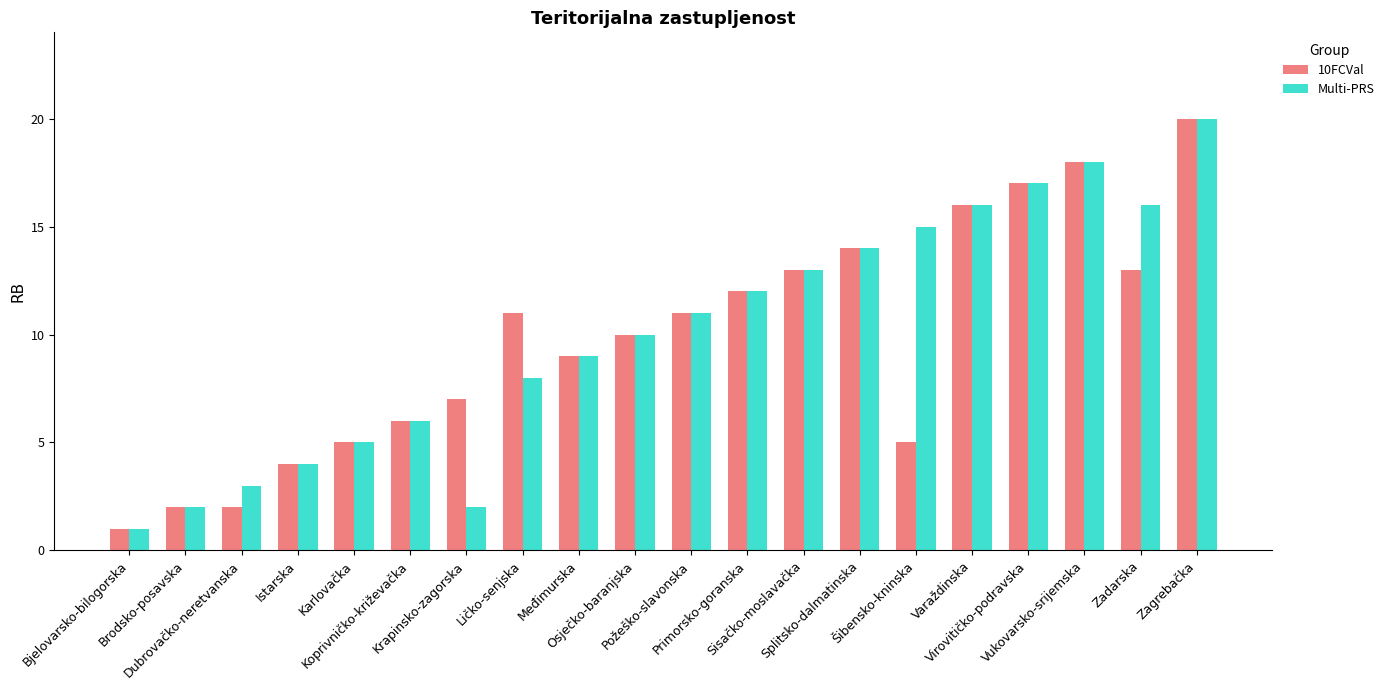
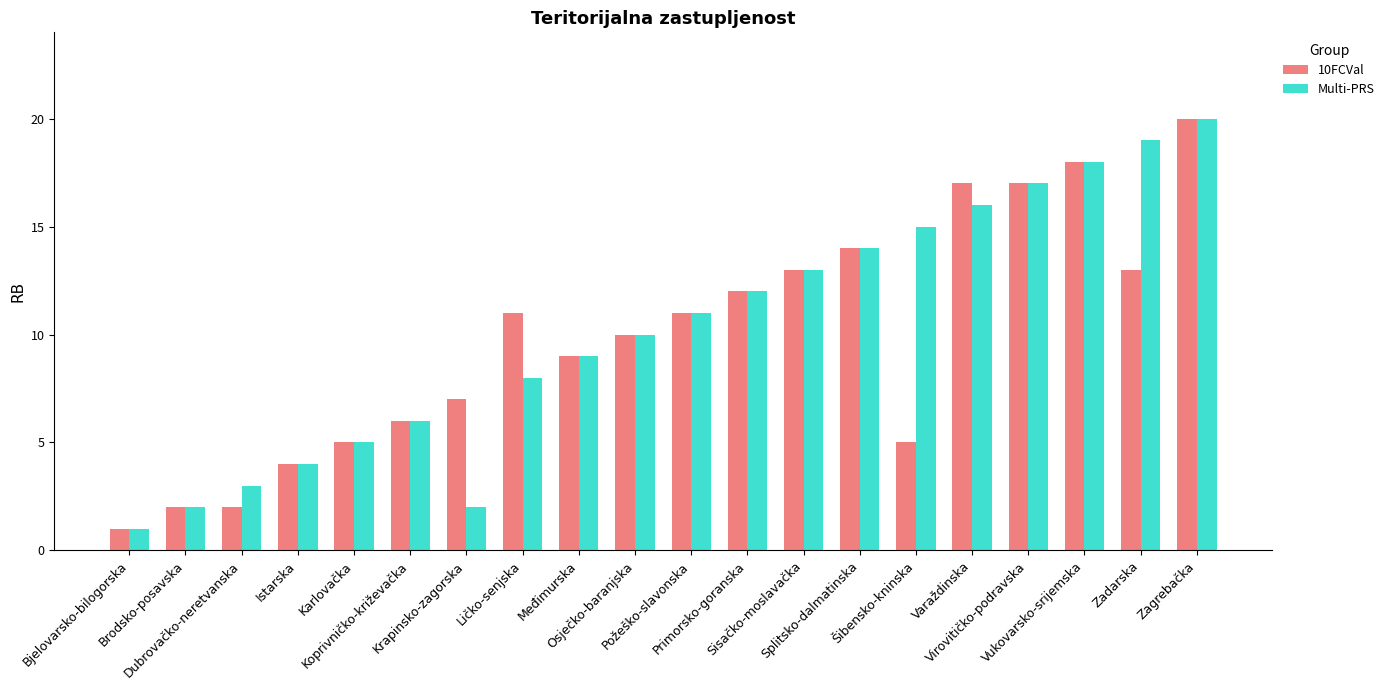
  {
    "10FCVal": {
      "Bjelovarsko-bilogorska": 1,
      "Brodsko-posavska": 2,
      "Dubrovačko-neretvanska": 2,
      "Istarska": 4,
      "Karlovačka": 5,
      "Koprivničko-križevačka": 6,
      "Krapinsko-zagorska": 7,
      "Ličko-senjska": 11,
      "Međimurska": 9,
      "Osječko-baranjska": 10,
      "Požeško-slavonska": 11,
      "Primorsko-goranska": 12,
      "Sisačko-moslavačka": 13,
      "Splitsko-dalmatinska": 14,
      "Šibensko-kninska": 5,
-     "Varaždinska": 16,
+     "Varaždinska": 17,
      "Virovitičko-podravska": 17,
      "Vukovarsko-srijemska": 18,
      "Zadarska": 13,
      "Zagrebačka": 20
    },
    "Multi-PRS": {
      "Bjelovarsko-bilogorska": 1,
      "Brodsko-posavska": 2,
      "Dubrovačko-neretvanska": 3,
      "Istarska": 4,
      "Karlovačka": 5,
      "Koprivničko-križevačka": 6,
      "Krapinsko-zagorska": 2,
      "Ličko-senjska": 8,
      "Međimurska": 9,
      "Osječko-baranjska": 10,
      "Požeško-slavonska": 11,
      "Primorsko-goranska": 12,
      "Sisačko-moslavačka": 13,
      "Splitsko-dalmatinska": 14,
      "Šibensko-kninska": 15,
      "Varaždinska": 16,
      "Virovitičko-podravska": 17,
      "Vukovarsko-srijemska": 18,
-     "Zadarska": 16,
+     "Zadarska": 19,
      "Zagrebačka": 20
    }
  }
